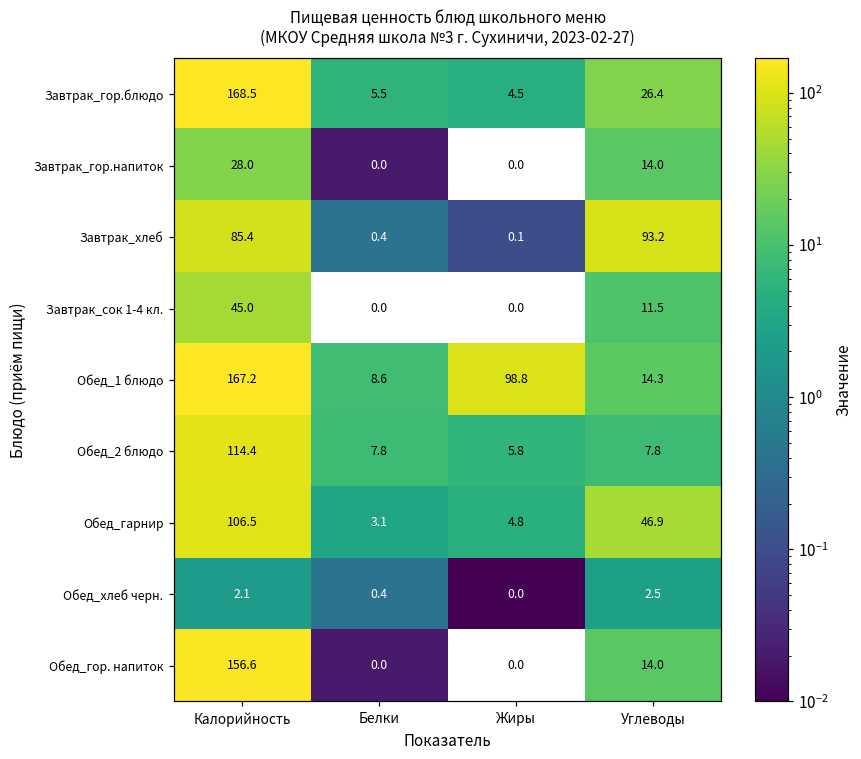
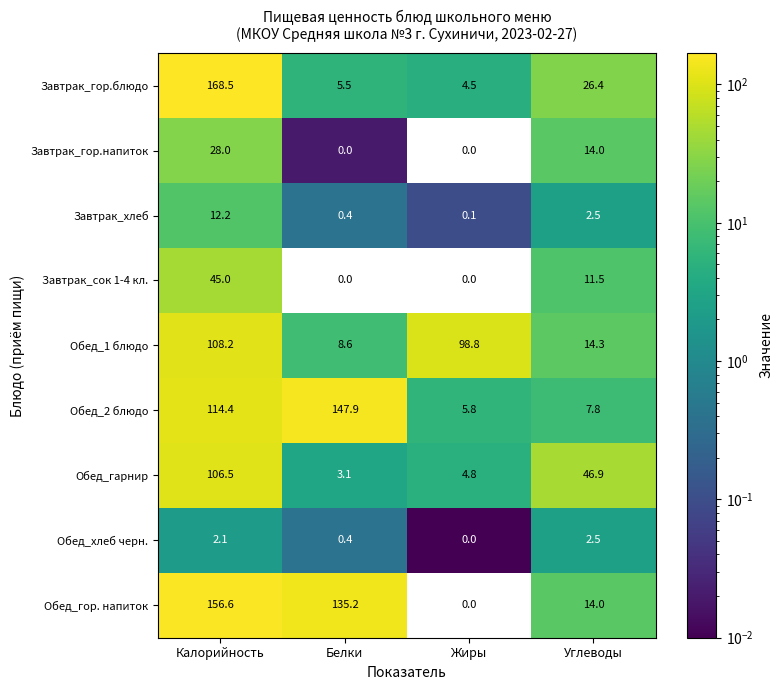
  {
    "Завтрак_гор.блюдо": {
      "Калорийность": 168.5,
      "Белки": 5.5,
      "Жиры": 4.5,
      "Углеводы": 26.4
    },
    "Завтрак_гор.напиток": {
      "Калорийность": 28.0,
      "Белки": 0.0,
      "Жиры": 0.0,
      "Углеводы": 14.0
    },
    "Завтрак_хлеб": {
-     "Калорийность": 85.4,
+     "Калорийность": 12.2,
      "Белки": 0.4,
      "Жиры": 0.1,
-     "Углеводы": 93.2
+     "Углеводы": 2.5
    },
    "Завтрак_сок 1-4 кл.": {
      "Калорийность": 45.0,
      "Белки": 0.0,
      "Жиры": 0.0,
      "Углеводы": 11.5
    },
    "Обед_1 блюдо": {
-     "Калорийность": 167.2,
+     "Калорийность": 108.2,
      "Белки": 8.6,
      "Жиры": 98.8,
      "Углеводы": 14.3
    },
    "Обед_2 блюдо": {
      "Калорийность": 114.4,
-     "Белки": 7.8,
+     "Белки": 147.9,
      "Жиры": 5.8,
      "Углеводы": 7.8
    },
    "Обед_гарнир": {
      "Калорийность": 106.5,
      "Белки": 3.1,
      "Жиры": 4.8,
      "Углеводы": 46.9
    },
    "Обед_хлеб черн.": {
      "Калорийность": 2.1,
      "Белки": 0.4,
      "Жиры": 0.0,
      "Углеводы": 2.5
    },
    "Обед_гор. напиток": {
      "Калорийность": 156.6,
-     "Белки": 0.0,
+     "Белки": 135.2,
      "Жиры": 0.0,
      "Углеводы": 14.0
    }
  }
